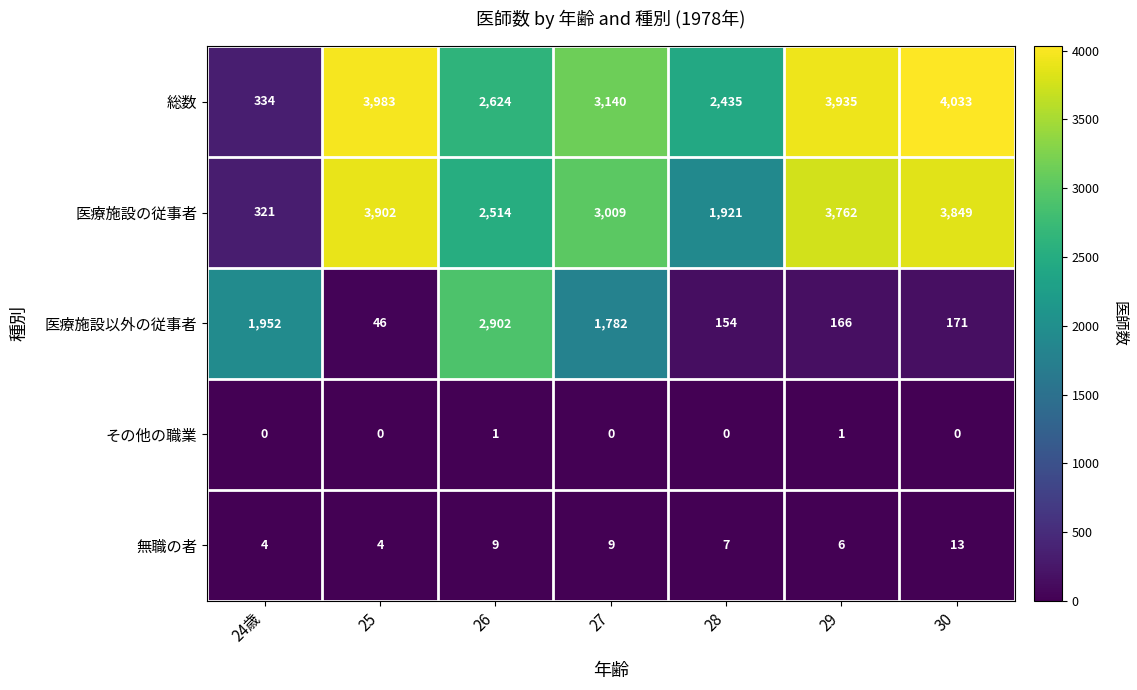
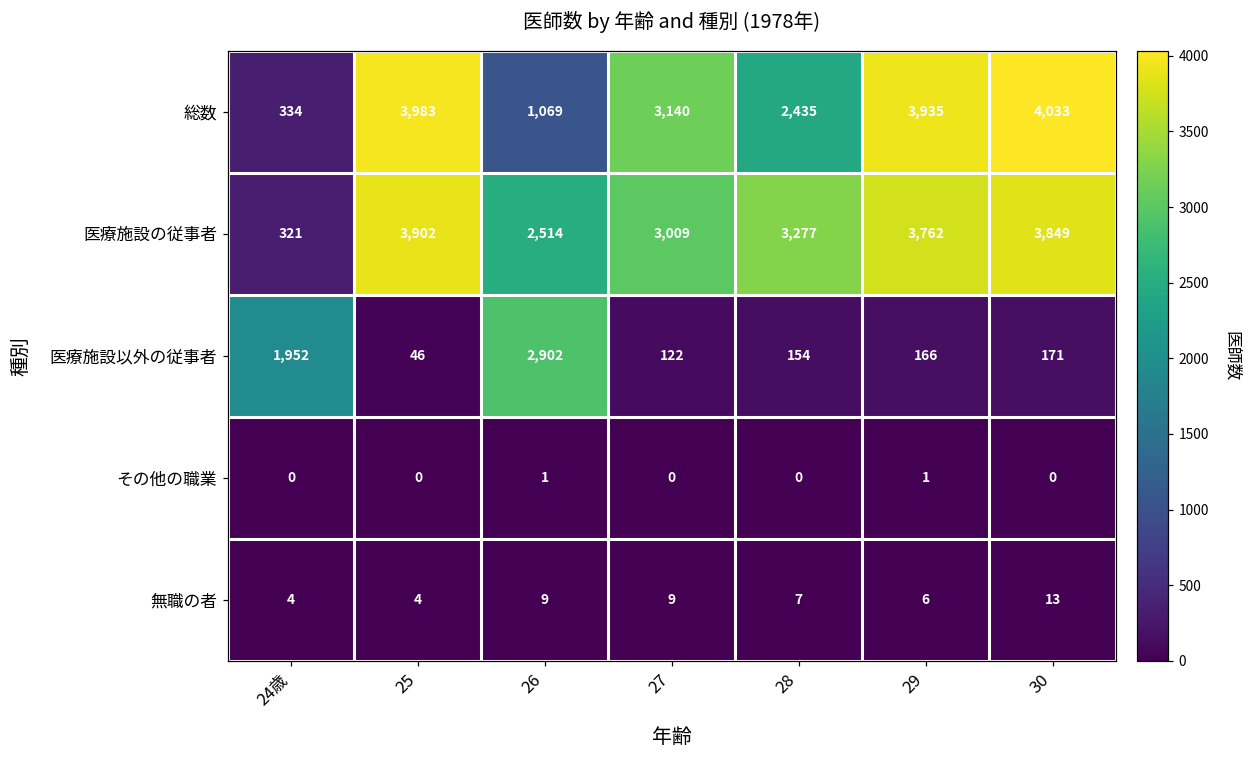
  {
    "総数": {
      "24歳": "334",
      "25": "3,983",
-     "26": "2,624",
+     "26": "1,069",
      "27": "3,140",
      "28": "2,435",
      "29": "3,935",
      "30": "4,033"
    },
    "医療施設の従事者": {
      "24歳": "321",
      "25": "3,902",
      "26": "2,514",
      "27": "3,009",
-     "28": "1,921",
+     "28": "3,277",
      "29": "3,762",
      "30": "3,849"
    },
    "医療施設以外の従事者": {
      "24歳": "1,952",
      "25": "46",
      "26": "2,902",
-     "27": "1,782",
+     "27": "122",
      "28": "154",
      "29": "166",
      "30": "171"
    },
    "その他の職業": {
      "24歳": "0",
      "25": "0",
      "26": "1",
      "27": "0",
      "28": "0",
      "29": "1",
      "30": "0"
    },
    "無職の者": {
      "24歳": "4",
      "25": "4",
      "26": "9",
      "27": "9",
      "28": "7",
      "29": "6",
      "30": "13"
    }
  }
